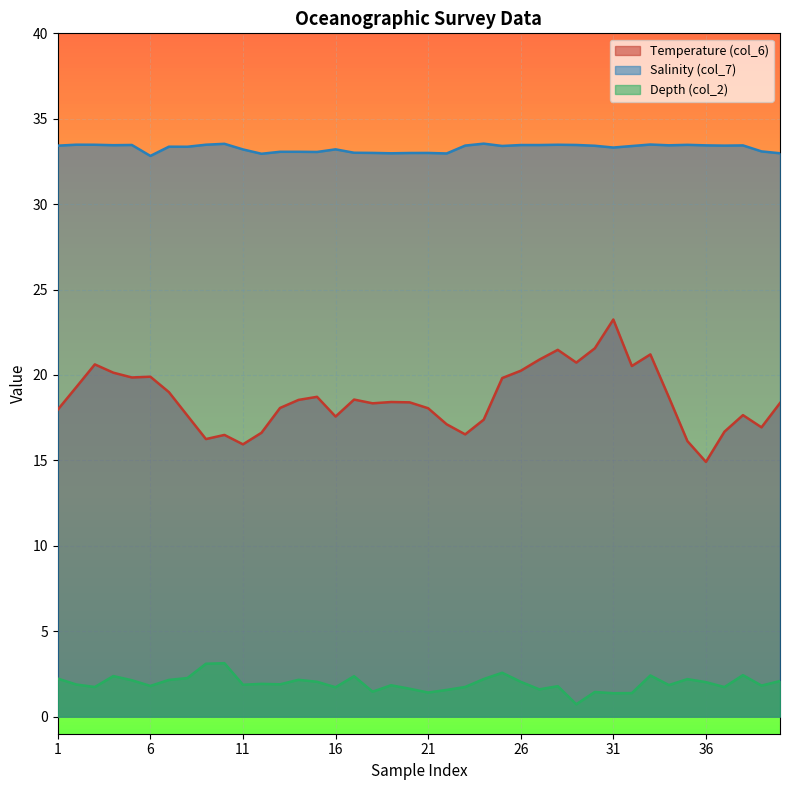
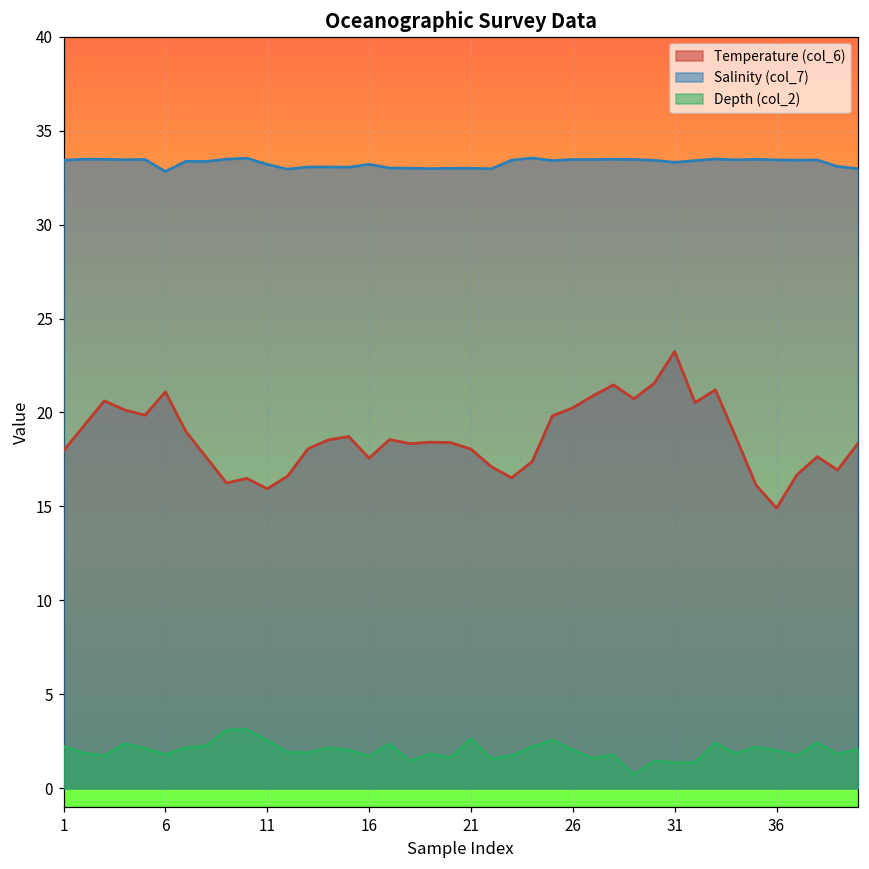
  {
    "Temperature (col_6)": {
      "1": 18.0,
-     "6": 19.9,
+     "6": 21.1,
      "11": 15.9,
      "16": 17.6,
      "21": 18.1,
      "26": 20.2,
      "31": 23.2,
      "36": 14.9
    },
    "Salinity (col_7)": {
      "1": 33.4,
      "6": 32.8,
      "11": 33.2,
      "16": 33.2,
      "21": 33.0,
      "26": 33.5,
      "31": 33.3,
      "36": 33.4
    },
    "Depth (col_2)": {
      "1": 2.2,
      "6": 1.8,
-     "11": 1.9,
+     "11": 2.5,
      "16": 1.7,
-     "21": 1.4,
+     "21": 2.6,
      "26": 2.0,
      "31": 1.4,
      "36": 2.0
    }
  }
